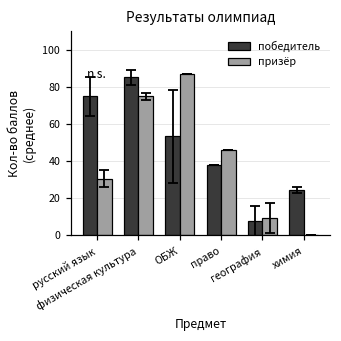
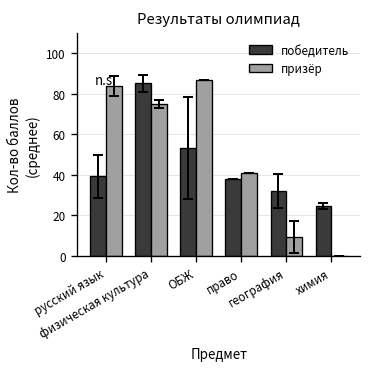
  {
    "победитель": {
-     "русский язык": 75,
+     "русский язык": 39,
      "физическая культура": 85,
      "ОБЖ": 53,
      "право": 38,
-     "география": 7,
+     "география": 32,
      "химия": 25
    },
    "призёр": {
-     "русский язык": 31,
+     "русский язык": 84,
      "физическая культура": 75,
      "ОБЖ": 87,
-     "право": 46,
+     "право": 41,
      "география": 9,
      "химия": 0
    }
  }
